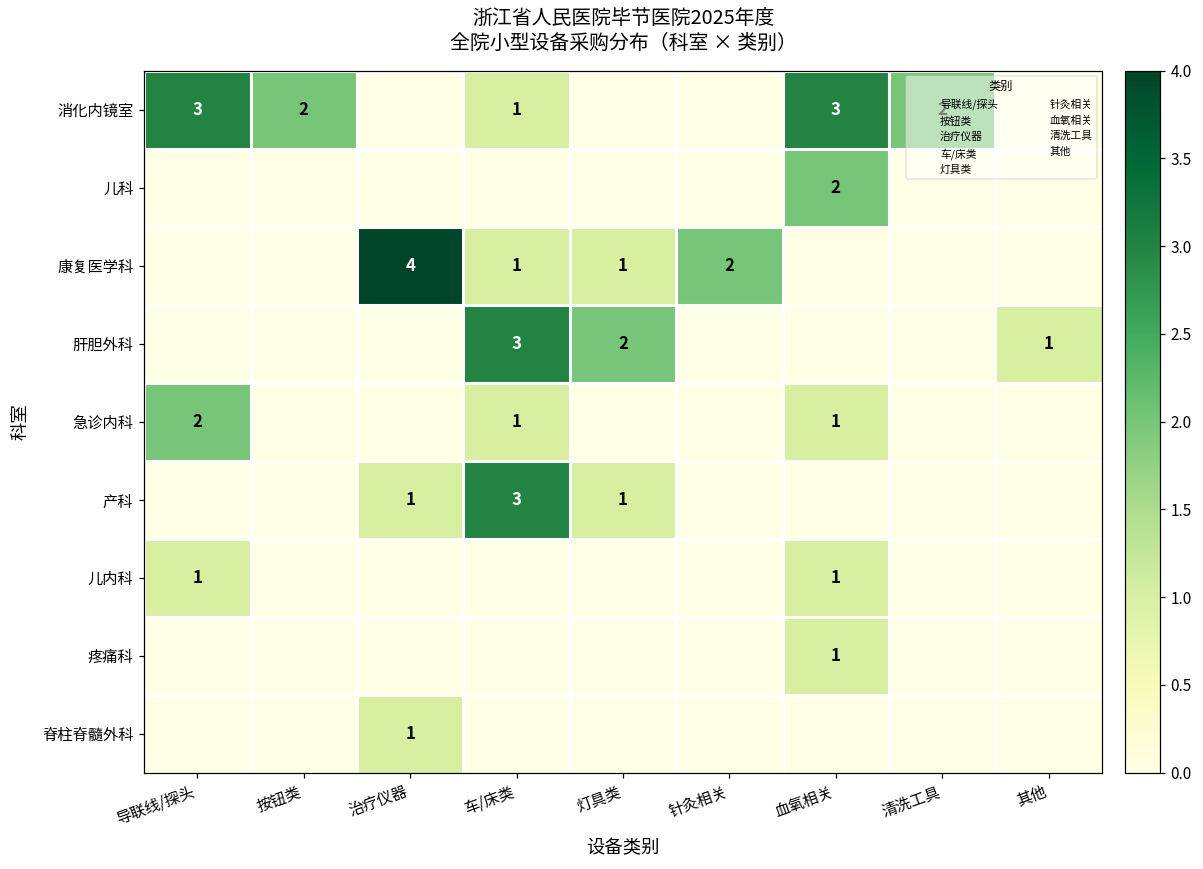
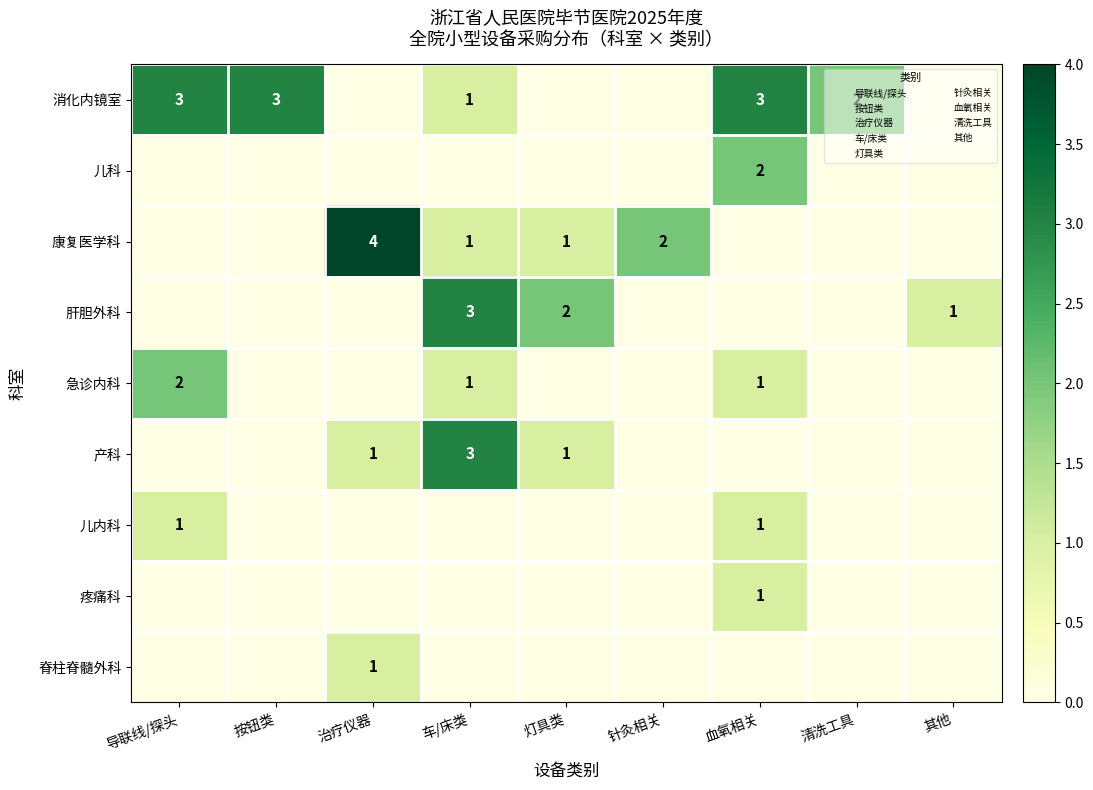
  {
    "消化内镜室": {
      "导联线/探头": 3,
-     "按钮类": 2,
+     "按钮类": 3,
      "车/床类": 1,
      "血氧相关": 3
    },
    "儿科": {
      "血氧相关": 2
    },
    "康复医学科": {
      "治疗仪器": 4,
      "车/床类": 1,
      "灯具类": 1,
      "针灸相关": 2
    },
    "肝胆外科": {
      "车/床类": 3,
      "灯具类": 2,
      "其他": 1
    },
    "急诊内科": {
      "导联线/探头": 2,
      "车/床类": 1,
      "血氧相关": 1
    },
    "产科": {
      "治疗仪器": 1,
      "车/床类": 3,
      "灯具类": 1
    },
    "儿内科": {
      "导联线/探头": 1,
      "血氧相关": 1
    },
    "疼痛科": {
      "血氧相关": 1
    },
    "脊柱脊髓外科": {
      "治疗仪器": 1
    }
  }
